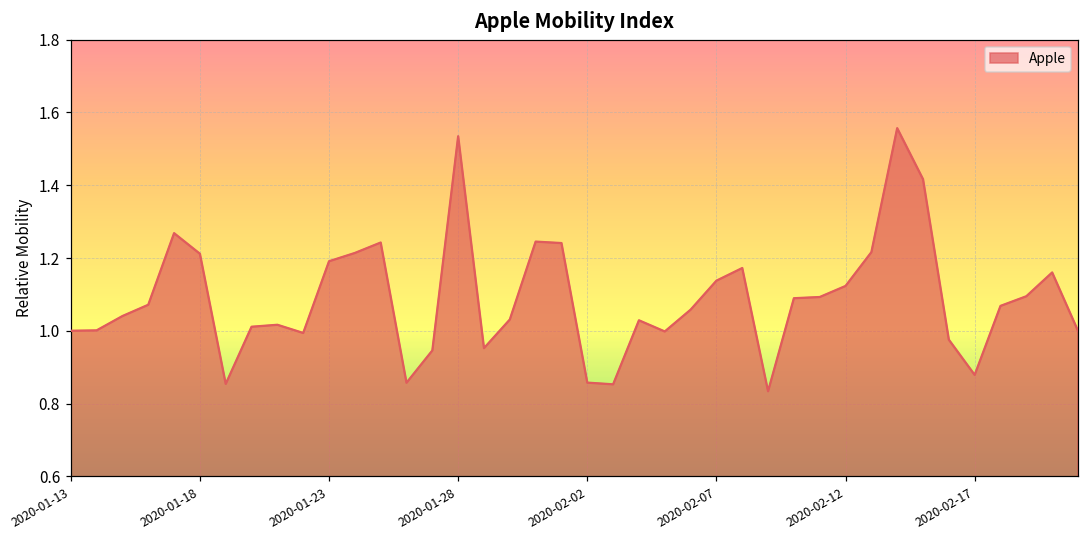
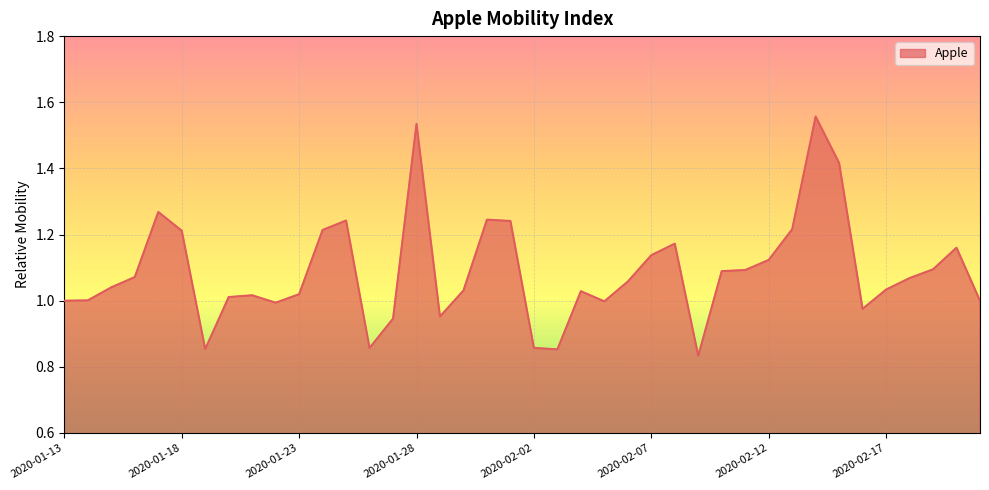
  {
    "2020-01-13": 1.00,
    "2020-01-18": 1.21,
-   "2020-01-23": 1.19,
+   "2020-01-23": 1.02,
    "2020-01-28": 1.53,
    "2020-02-02": 0.86,
    "2020-02-07": 1.14,
    "2020-02-12": 1.12,
-   "2020-02-17": 0.88
+   "2020-02-17": 1.03
  }
